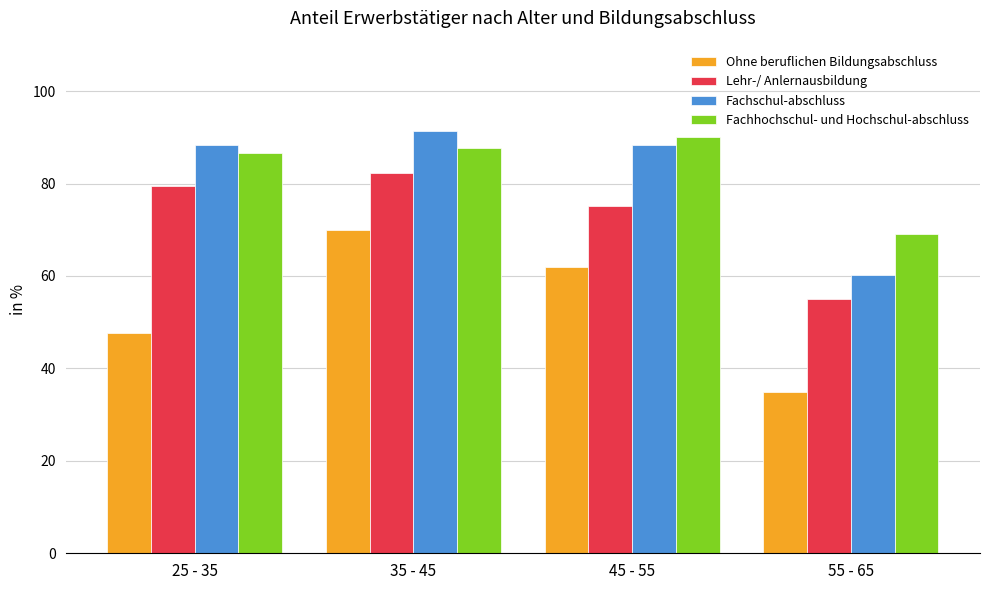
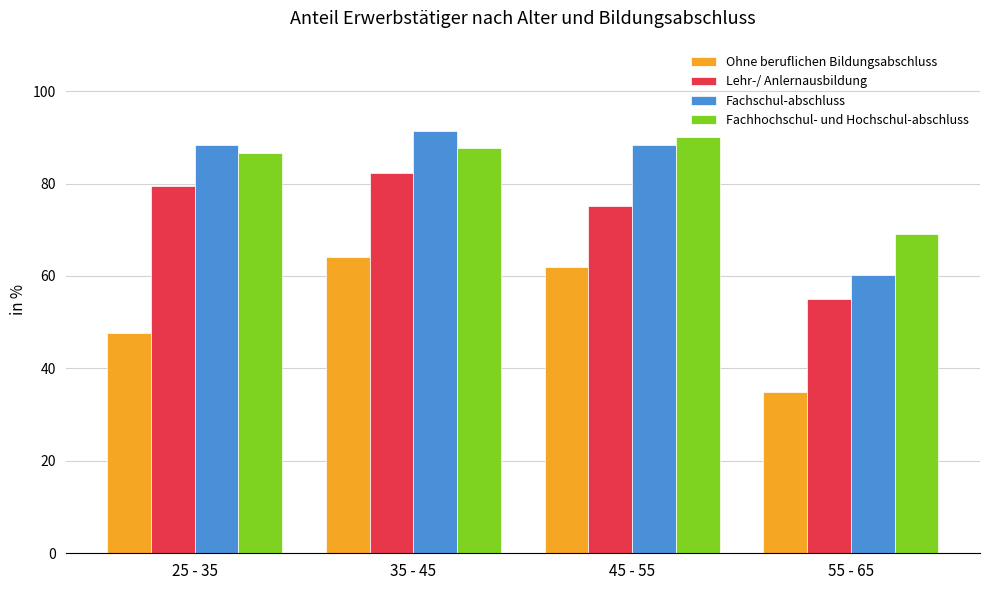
  {
    "Ohne beruflichen Bildungsabschluss": {
      "25 - 35": 48,
-     "35 - 45": 70,
+     "35 - 45": 64,
      "45 - 55": 62,
      "55 - 65": 35
    },
    "Lehr-/ Anlernausbildung": {
      "25 - 35": 80,
      "35 - 45": 82,
      "45 - 55": 75,
      "55 - 65": 55
    },
    "Fachschul-abschluss": {
      "25 - 35": 88,
      "35 - 45": 91,
      "45 - 55": 88,
      "55 - 65": 60
    },
    "Fachhochschul- und Hochschul-abschluss": {
      "25 - 35": 87,
      "35 - 45": 88,
      "45 - 55": 90,
      "55 - 65": 69
    }
  }
